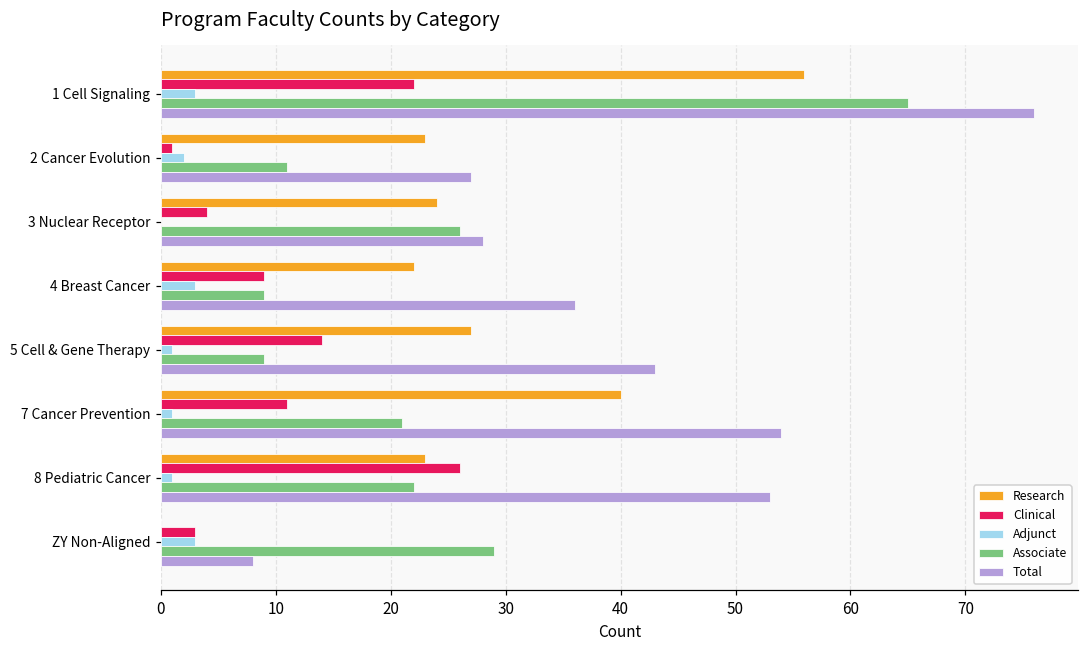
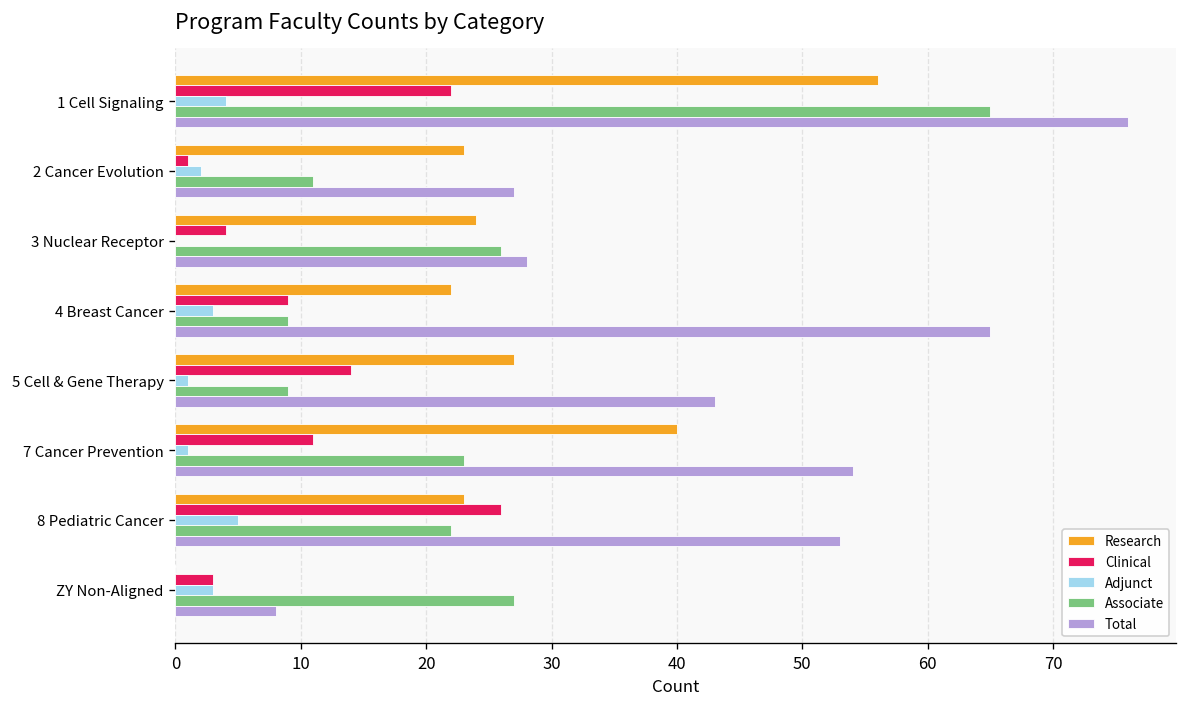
  {
    "Research": {
      "1 Cell Signaling": 56,
      "2 Cancer Evolution": 23,
      "3 Nuclear Receptor": 24,
      "4 Breast Cancer": 22,
      "5 Cell & Gene Therapy": 27,
      "7 Cancer Prevention": 40,
      "8 Pediatric Cancer": 23,
      "ZY Non-Aligned": 0
    },
    "Clinical": {
      "1 Cell Signaling": 22,
      "2 Cancer Evolution": 1,
      "3 Nuclear Receptor": 4,
      "4 Breast Cancer": 9,
      "5 Cell & Gene Therapy": 14,
      "7 Cancer Prevention": 11,
      "8 Pediatric Cancer": 26,
      "ZY Non-Aligned": 3
    },
    "Adjunct": {
-     "1 Cell Signaling": 3,
+     "1 Cell Signaling": 4,
      "2 Cancer Evolution": 2,
      "3 Nuclear Receptor": 0,
      "4 Breast Cancer": 3,
      "5 Cell & Gene Therapy": 1,
      "7 Cancer Prevention": 1,
-     "8 Pediatric Cancer": 1,
+     "8 Pediatric Cancer": 5,
      "ZY Non-Aligned": 3
    },
    "Associate": {
      "1 Cell Signaling": 65,
      "2 Cancer Evolution": 11,
      "3 Nuclear Receptor": 26,
      "4 Breast Cancer": 9,
      "5 Cell & Gene Therapy": 9,
-     "7 Cancer Prevention": 21,
+     "7 Cancer Prevention": 23,
      "8 Pediatric Cancer": 22,
-     "ZY Non-Aligned": 29
+     "ZY Non-Aligned": 27
    },
    "Total": {
      "1 Cell Signaling": 76,
      "2 Cancer Evolution": 27,
      "3 Nuclear Receptor": 28,
-     "4 Breast Cancer": 36,
+     "4 Breast Cancer": 65,
      "5 Cell & Gene Therapy": 43,
      "7 Cancer Prevention": 54,
      "8 Pediatric Cancer": 53,
      "ZY Non-Aligned": 8
    }
  }
